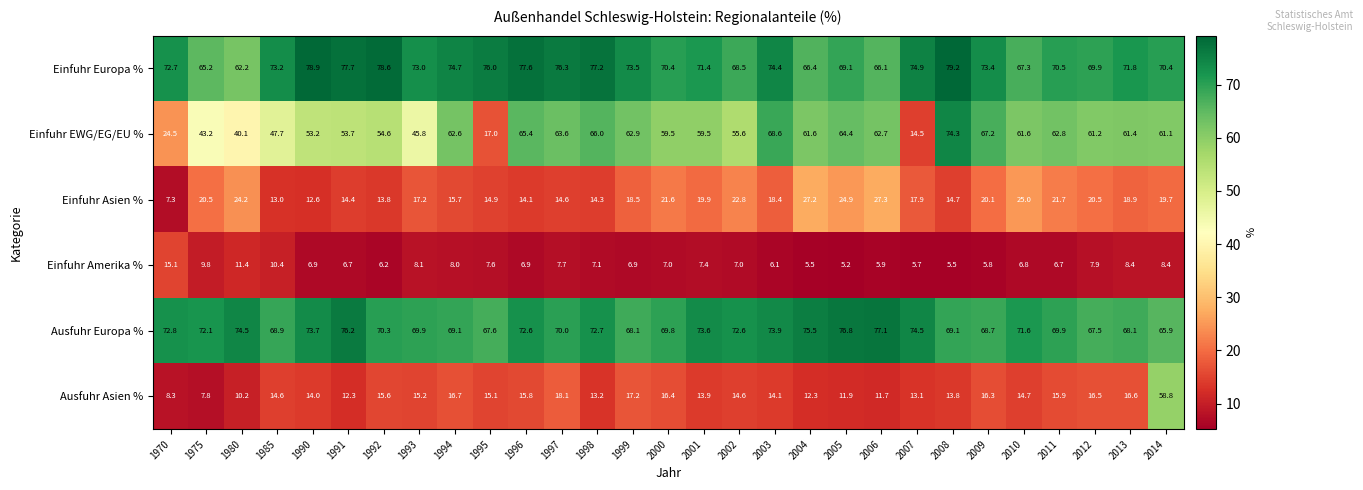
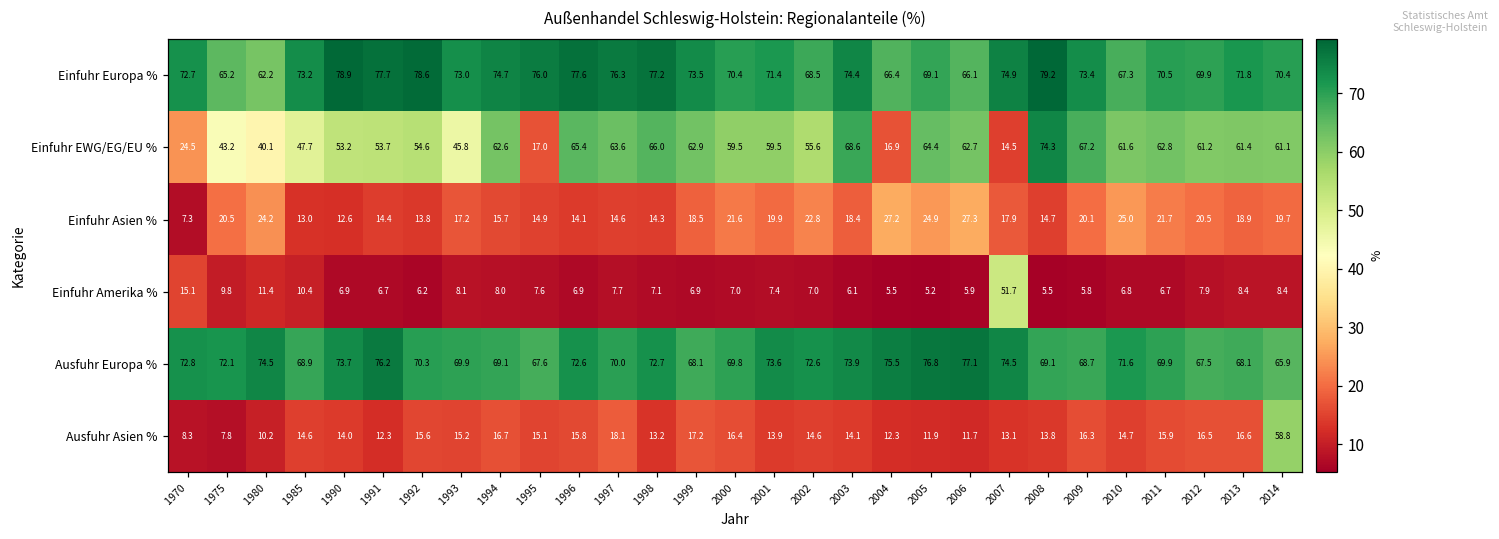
  {
    "Einfuhr Europa %": {
      "1970": 72.7,
      "1975": 65.2,
      "1980": 62.2,
      "1985": 73.2,
      "1990": 78.9,
      "1991": 77.7,
      "1992": 78.6,
      "1993": 73.0,
      "1994": 74.7,
      "1995": 76.0,
      "1996": 77.6,
      "1997": 76.3,
      "1998": 77.2,
      "1999": 73.5,
      "2000": 70.4,
      "2001": 71.4,
      "2002": 68.5,
      "2003": 74.4,
      "2004": 66.4,
      "2005": 69.1,
      "2006": 66.1,
      "2007": 74.9,
      "2008": 79.2,
      "2009": 73.4,
      "2010": 67.3,
      "2011": 70.5,
      "2012": 69.9,
      "2013": 71.8,
      "2014": 70.4
    },
    "Einfuhr EWG/EG/EU %": {
      "1970": 24.5,
      "1975": 43.2,
      "1980": 40.1,
      "1985": 47.7,
      "1990": 53.2,
      "1991": 53.7,
      "1992": 54.6,
      "1993": 45.8,
      "1994": 62.6,
      "1995": 17.0,
      "1996": 65.4,
      "1997": 63.6,
      "1998": 66.0,
      "1999": 62.9,
      "2000": 59.5,
      "2001": 59.5,
      "2002": 55.6,
      "2003": 68.6,
-     "2004": 61.6,
+     "2004": 16.9,
      "2005": 64.4,
      "2006": 62.7,
      "2007": 14.5,
      "2008": 74.3,
      "2009": 67.2,
      "2010": 61.6,
      "2011": 62.8,
      "2012": 61.2,
      "2013": 61.4,
      "2014": 61.1
    },
    "Einfuhr Asien %": {
      "1970": 7.3,
      "1975": 20.5,
      "1980": 24.2,
      "1985": 13.0,
      "1990": 12.6,
      "1991": 14.4,
      "1992": 13.8,
      "1993": 17.2,
      "1994": 15.7,
      "1995": 14.9,
      "1996": 14.1,
      "1997": 14.6,
      "1998": 14.3,
      "1999": 18.5,
      "2000": 21.6,
      "2001": 19.9,
      "2002": 22.8,
      "2003": 18.4,
      "2004": 27.2,
      "2005": 24.9,
      "2006": 27.3,
      "2007": 17.9,
      "2008": 14.7,
      "2009": 20.1,
      "2010": 25.0,
      "2011": 21.7,
      "2012": 20.5,
      "2013": 18.9,
      "2014": 19.7
    },
    "Einfuhr Amerika %": {
      "1970": 15.1,
      "1975": 9.8,
      "1980": 11.4,
      "1985": 10.4,
      "1990": 6.9,
      "1991": 6.7,
      "1992": 6.2,
      "1993": 8.1,
      "1994": 8.0,
      "1995": 7.6,
      "1996": 6.9,
      "1997": 7.7,
      "1998": 7.1,
      "1999": 6.9,
      "2000": 7.0,
      "2001": 7.4,
      "2002": 7.0,
      "2003": 6.1,
      "2004": 5.5,
      "2005": 5.2,
      "2006": 5.9,
-     "2007": 5.7,
+     "2007": 51.7,
      "2008": 5.5,
      "2009": 5.8,
      "2010": 6.8,
      "2011": 6.7,
      "2012": 7.9,
      "2013": 8.4,
      "2014": 8.4
    },
    "Ausfuhr Europa %": {
      "1970": 72.8,
      "1975": 72.1,
      "1980": 74.5,
      "1985": 68.9,
      "1990": 73.7,
      "1991": 76.2,
      "1992": 70.3,
      "1993": 69.9,
      "1994": 69.1,
      "1995": 67.6,
      "1996": 72.6,
      "1997": 70.0,
      "1998": 72.7,
      "1999": 68.1,
      "2000": 69.8,
      "2001": 73.6,
      "2002": 72.6,
      "2003": 73.9,
      "2004": 75.5,
      "2005": 76.8,
      "2006": 77.1,
      "2007": 74.5,
      "2008": 69.1,
      "2009": 68.7,
      "2010": 71.6,
      "2011": 69.9,
      "2012": 67.5,
      "2013": 68.1,
      "2014": 65.9
    },
    "Ausfuhr Asien %": {
      "1970": 8.3,
      "1975": 7.8,
      "1980": 10.2,
      "1985": 14.6,
      "1990": 14.0,
      "1991": 12.3,
      "1992": 15.6,
      "1993": 15.2,
      "1994": 16.7,
      "1995": 15.1,
      "1996": 15.8,
      "1997": 18.1,
      "1998": 13.2,
      "1999": 17.2,
      "2000": 16.4,
      "2001": 13.9,
      "2002": 14.6,
      "2003": 14.1,
      "2004": 12.3,
      "2005": 11.9,
      "2006": 11.7,
      "2007": 13.1,
      "2008": 13.8,
      "2009": 16.3,
      "2010": 14.7,
      "2011": 15.9,
      "2012": 16.5,
      "2013": 16.6,
      "2014": 58.8
    }
  }
